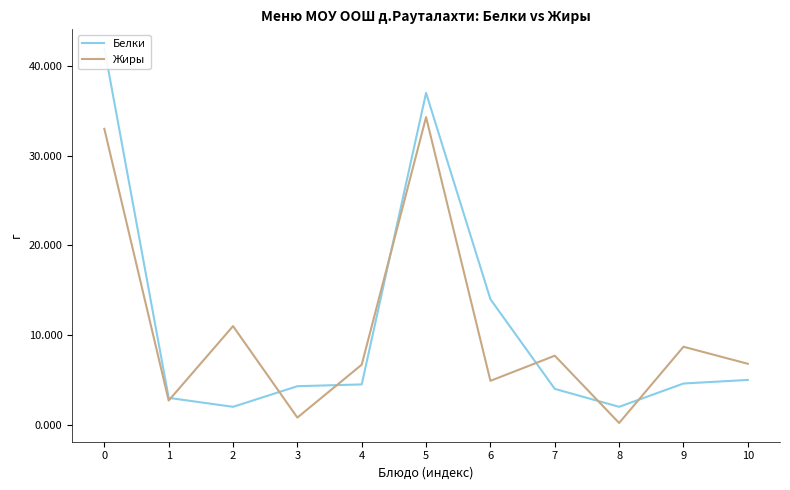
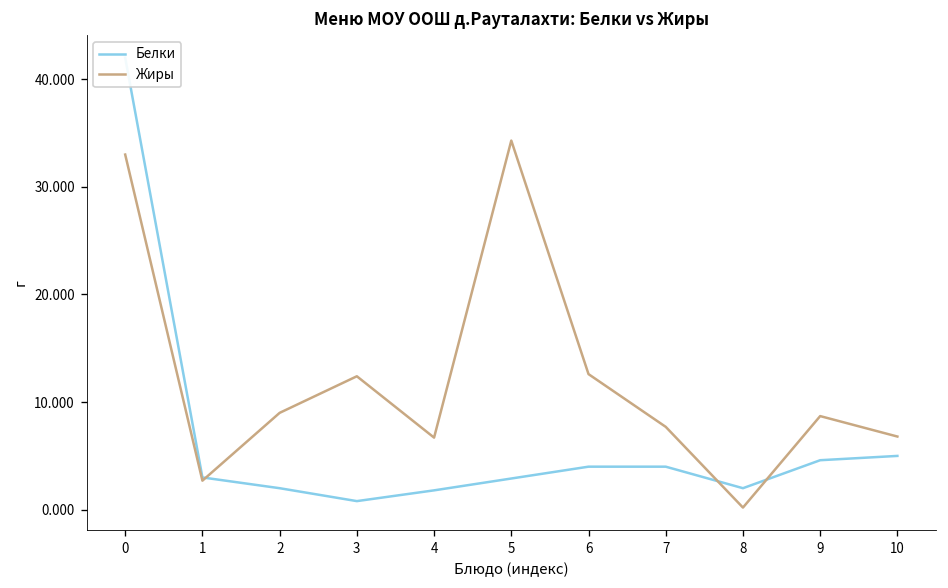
  {
    "Белки": {
      "1": 3,
      "2": 2,
-     "3": 4,
-     "4": 5,
-     "5": 37,
-     "6": 14,
+     "3": 1,
+     "4": 2,
+     "5": 3,
+     "6": 4,
      "7": 4,
      "8": 2,
      "9": 5,
      "10": 5
    },
    "Жиры": {
      "0": 33,
      "1": 3,
-     "2": 11,
-     "3": 1,
+     "2": 9,
+     "3": 12,
      "4": 7,
      "5": 34,
-     "6": 5,
+     "6": 13,
      "7": 8,
      "8": 0,
      "9": 9,
      "10": 7
    }
  }
